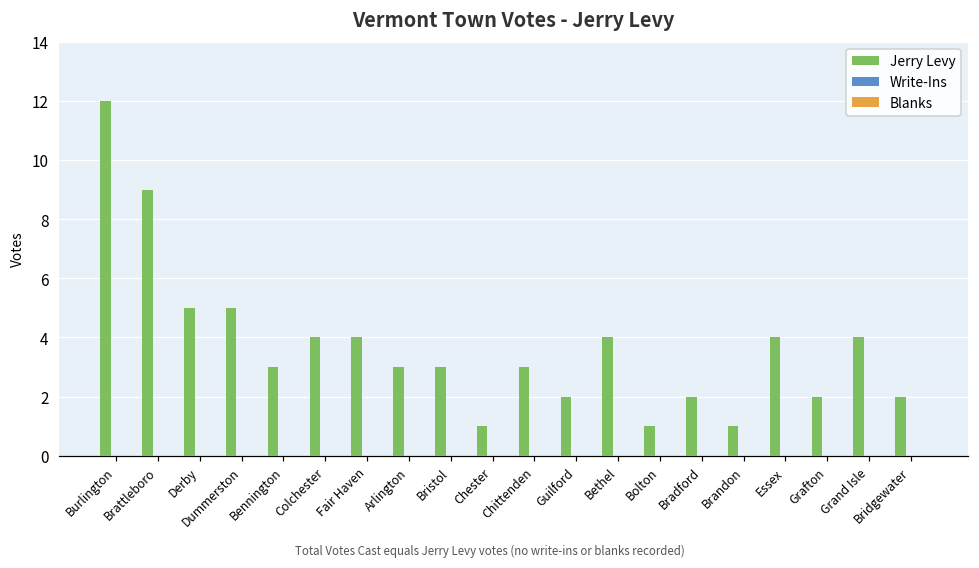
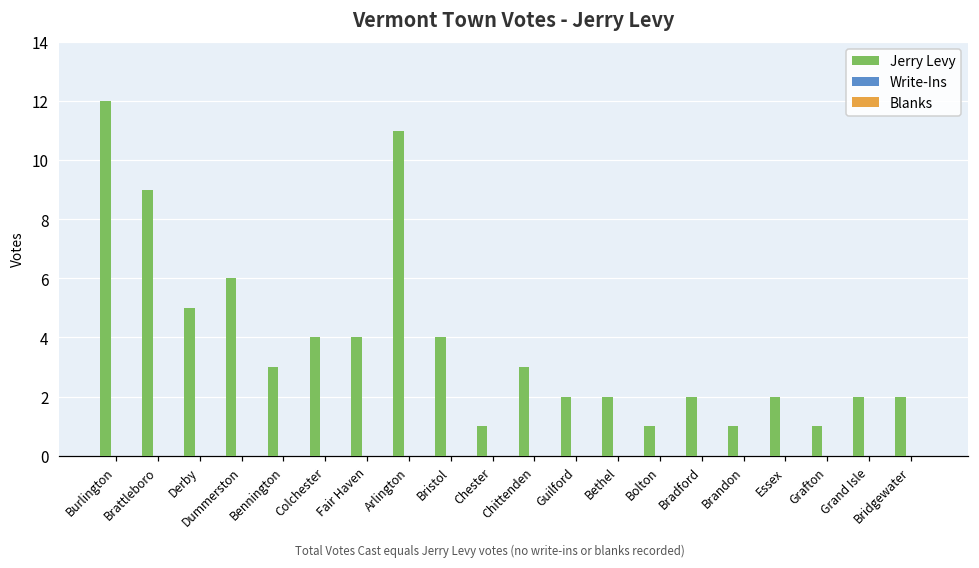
  {
    "Jerry Levy": {
      "Burlington": 12,
      "Brattleboro": 9,
      "Derby": 5,
-     "Dummerston": 5,
+     "Dummerston": 6,
      "Bennington": 3,
      "Colchester": 4,
      "Fair Haven": 4,
-     "Arlington": 3,
-     "Bristol": 3,
+     "Arlington": 11,
+     "Bristol": 4,
      "Chester": 1,
      "Chittenden": 3,
      "Guilford": 2,
-     "Bethel": 4,
+     "Bethel": 2,
      "Bolton": 1,
      "Bradford": 2,
      "Brandon": 1,
-     "Essex": 4,
-     "Grafton": 2,
-     "Grand Isle": 4,
+     "Essex": 2,
+     "Grafton": 1,
+     "Grand Isle": 2,
      "Bridgewater": 2
    },
    "Write-Ins": {
      "Burlington": 0,
      "Brattleboro": 0,
      "Derby": 0,
      "Dummerston": 0,
      "Bennington": 0,
      "Colchester": 0,
      "Fair Haven": 0,
      "Arlington": 0,
      "Bristol": 0,
      "Chester": 0,
      "Chittenden": 0,
      "Guilford": 0,
      "Bethel": 0,
      "Bolton": 0,
      "Bradford": 0,
      "Brandon": 0,
      "Essex": 0,
      "Grafton": 0,
      "Grand Isle": 0,
      "Bridgewater": 0
    },
    "Blanks": {
      "Burlington": 0,
      "Brattleboro": 0,
      "Derby": 0,
      "Dummerston": 0,
      "Bennington": 0,
      "Colchester": 0,
      "Fair Haven": 0,
      "Arlington": 0,
      "Bristol": 0,
      "Chester": 0,
      "Chittenden": 0,
      "Guilford": 0,
      "Bethel": 0,
      "Bolton": 0,
      "Bradford": 0,
      "Brandon": 0,
      "Essex": 0,
      "Grafton": 0,
      "Grand Isle": 0,
      "Bridgewater": 0
    }
  }
